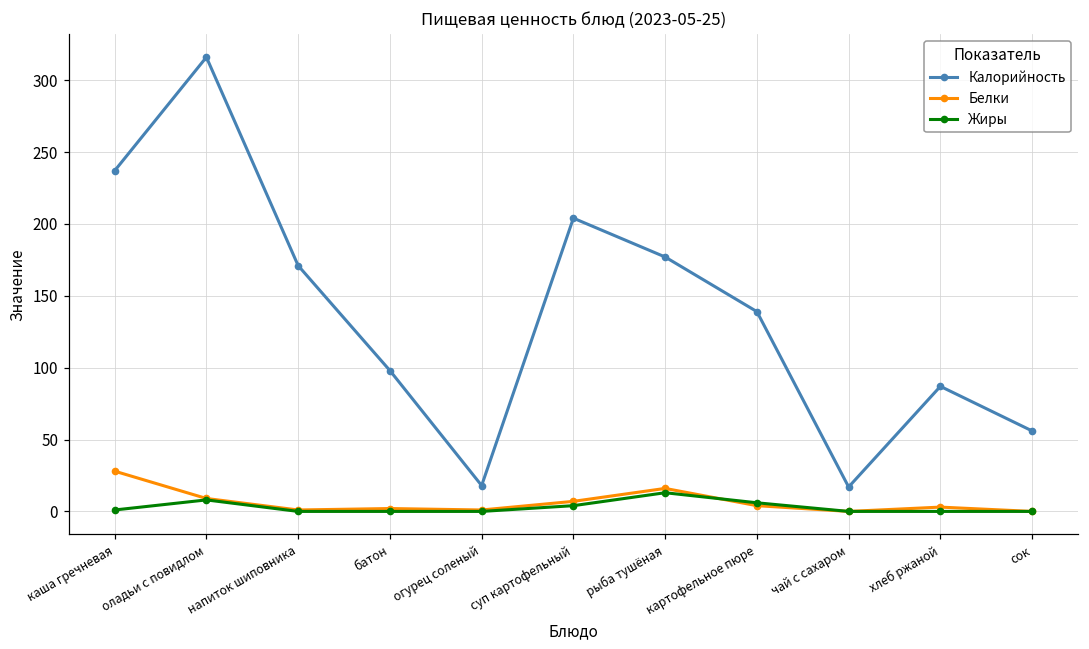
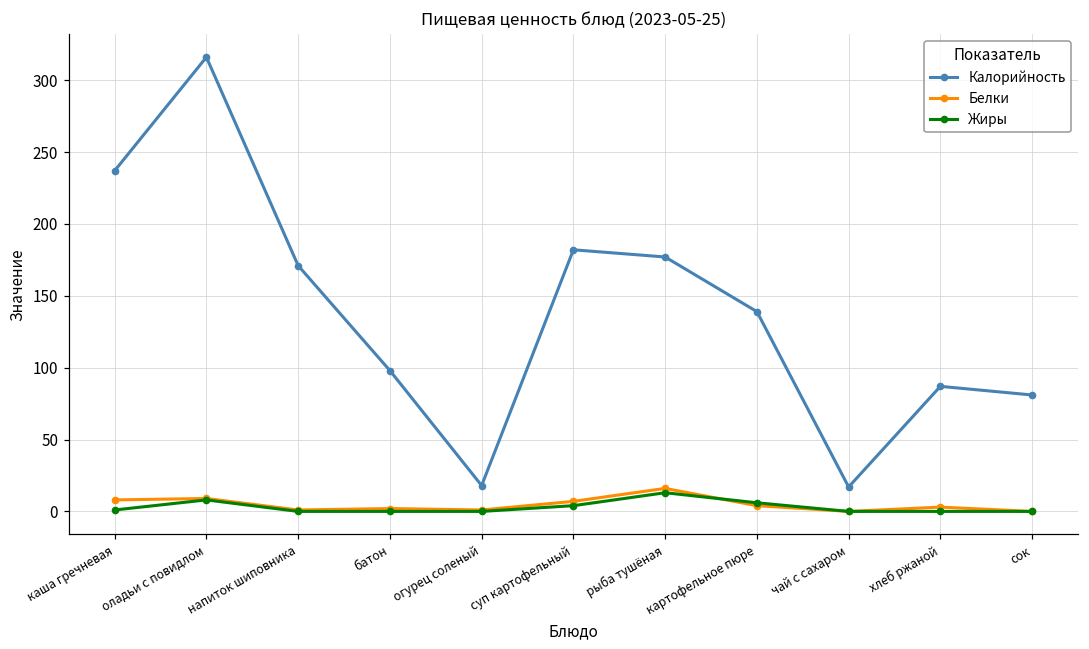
  {
    "Калорийность": {
      "каша гречневая": 237,
      "оладьи с повидлом": 316,
      "напиток шиповника": 171,
      "батон": 98,
      "огурец соленый": 18,
-     "суп картофельный": 204,
+     "суп картофельный": 182,
      "рыба тушёная": 177,
      "картофельное пюре": 139,
      "чай с сахаром": 17,
      "хлеб ржаной": 87,
-     "сок": 56
+     "сок": 81
    },
    "Белки": {
-     "каша гречневая": 28,
+     "каша гречневая": 8,
      "батон": 2,
      "суп картофельный": 7,
      "рыба тушёная": 16,
      "картофельное пюре": 4,
      "хлеб ржаной": 3
    },
    "Жиры": {
      "каша гречневая": 1,
      "батон": 0,
      "суп картофельный": 4,
      "рыба тушёная": 13,
      "картофельное пюре": 6,
      "хлеб ржаной": 0
    }
  }
